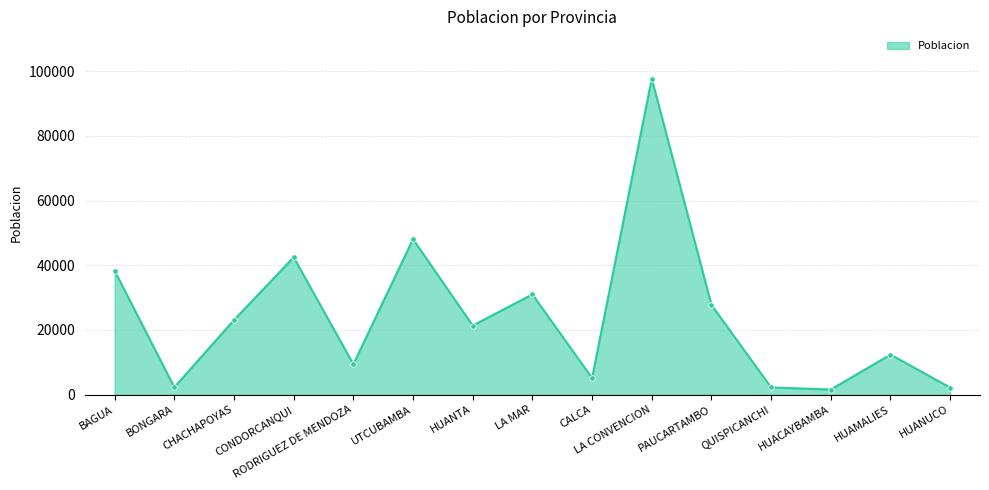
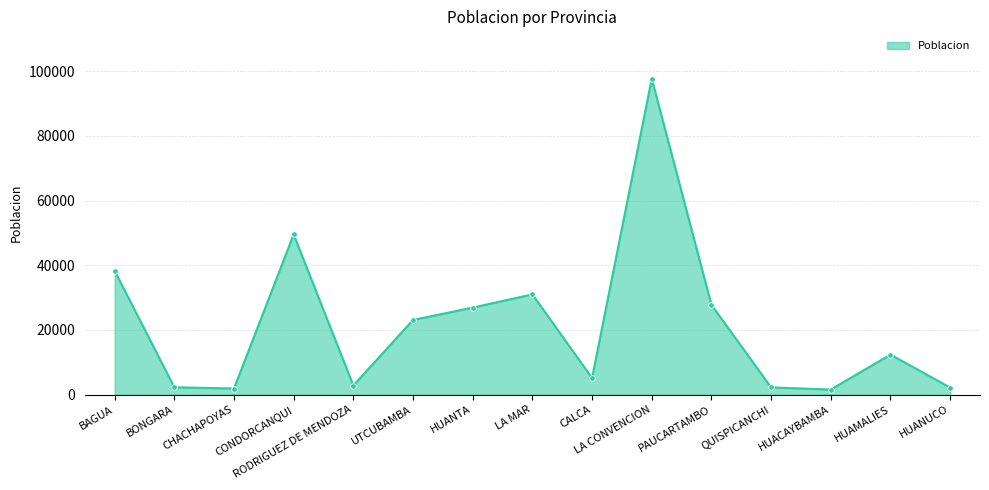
  {
    "BAGUA": 38000,
    "BONGARA": 2000,
-   "CHACHAPOYAS": 23000,
-   "CONDORCANQUI": 42000,
-   "RODRIGUEZ DE MENDOZA": 9000,
-   "UTCUBAMBA": 48000,
-   "HUANTA": 21000,
+   "CHACHAPOYAS": 2000,
+   "CONDORCANQUI": 50000,
+   "RODRIGUEZ DE MENDOZA": 3000,
+   "UTCUBAMBA": 23000,
+   "HUANTA": 27000,
    "LA MAR": 31000,
    "CALCA": 5000,
    "LA CONVENCION": 98000,
    "PAUCARTAMBO": 28000,
    "QUISPICANCHI": 2000,
    "HUACAYBAMBA": 2000,
    "HUAMALIES": 12000,
    "HUANUCO": 2000
  }
